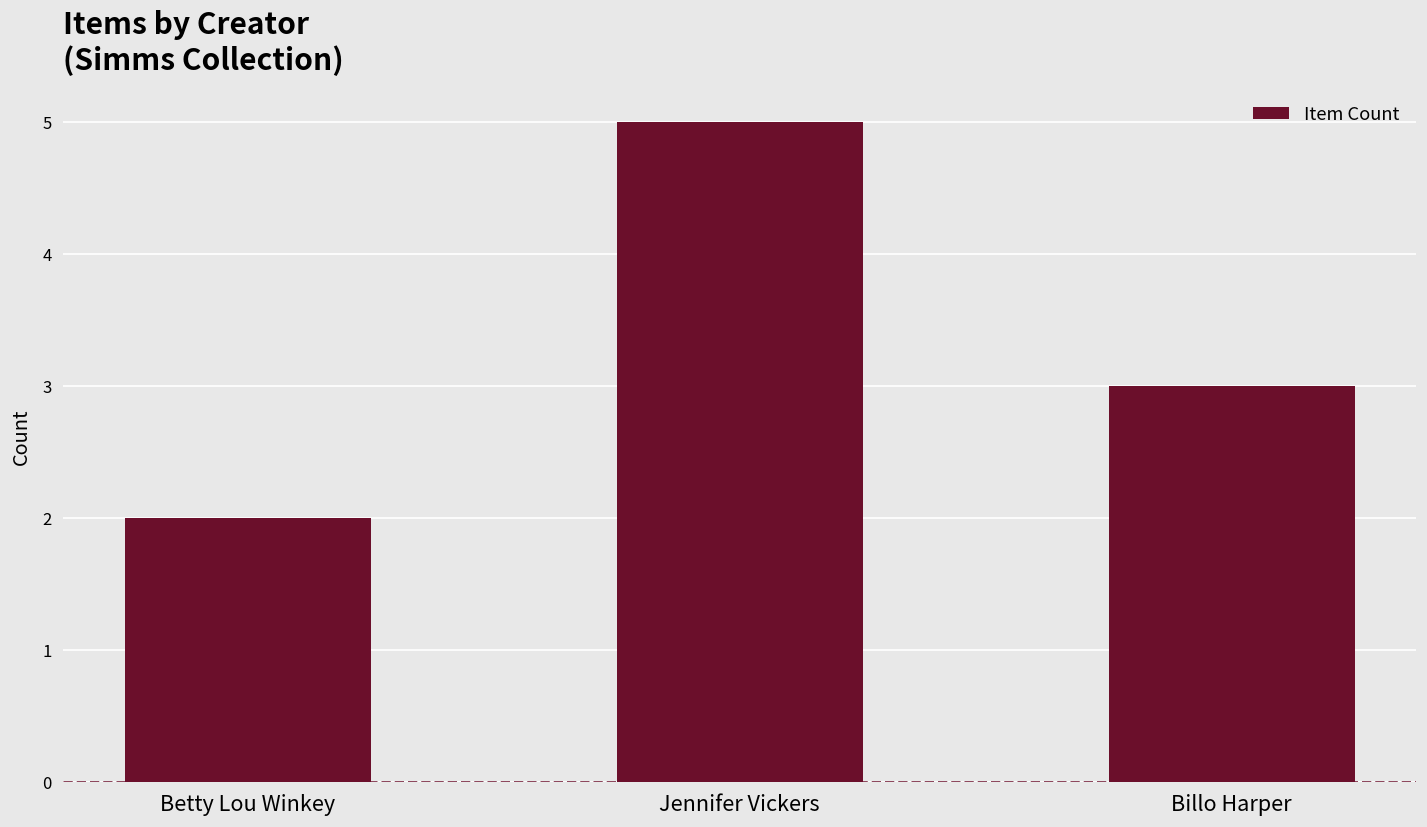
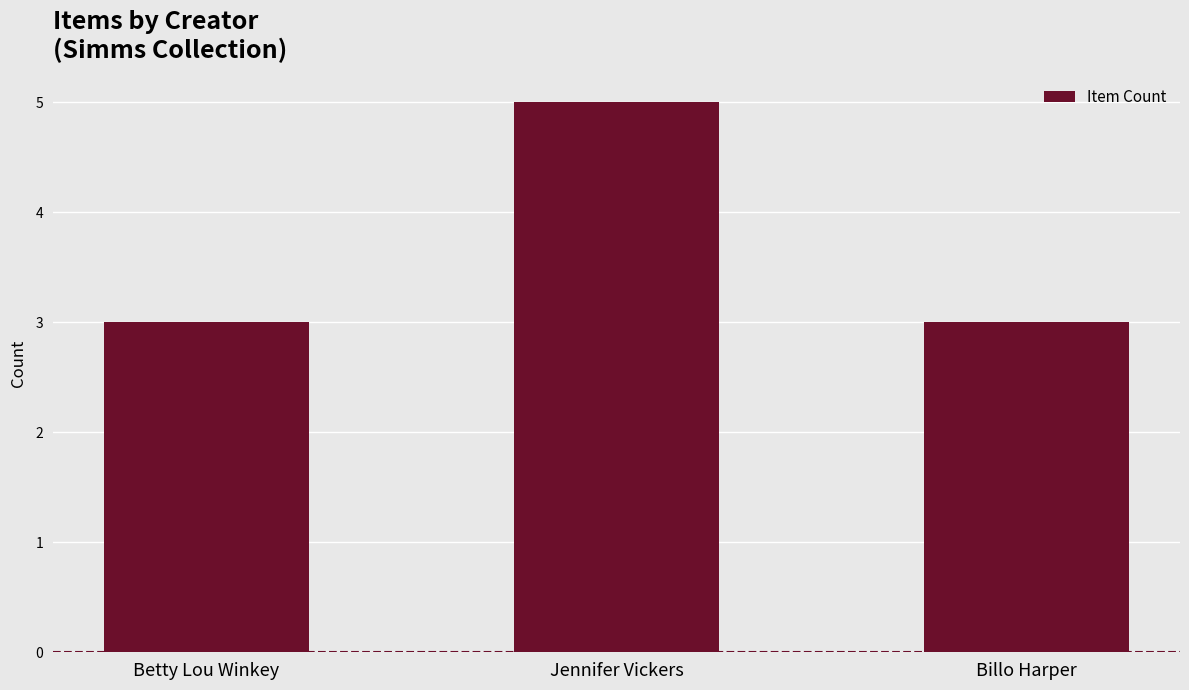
  {
-   "Betty Lou Winkey": 2,
+   "Betty Lou Winkey": 3,
    "Jennifer Vickers": 5,
    "Billo Harper": 3
  }
